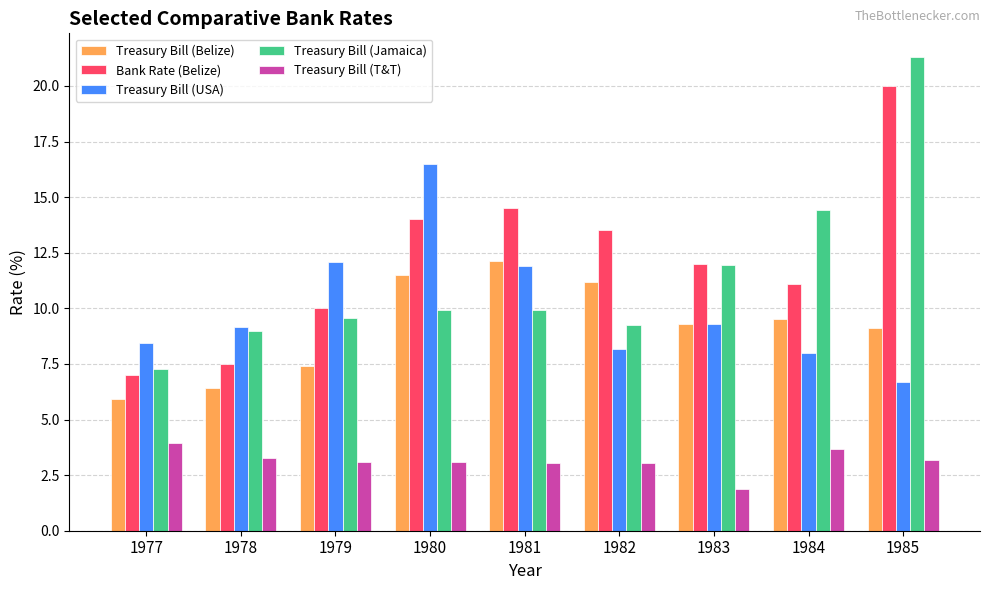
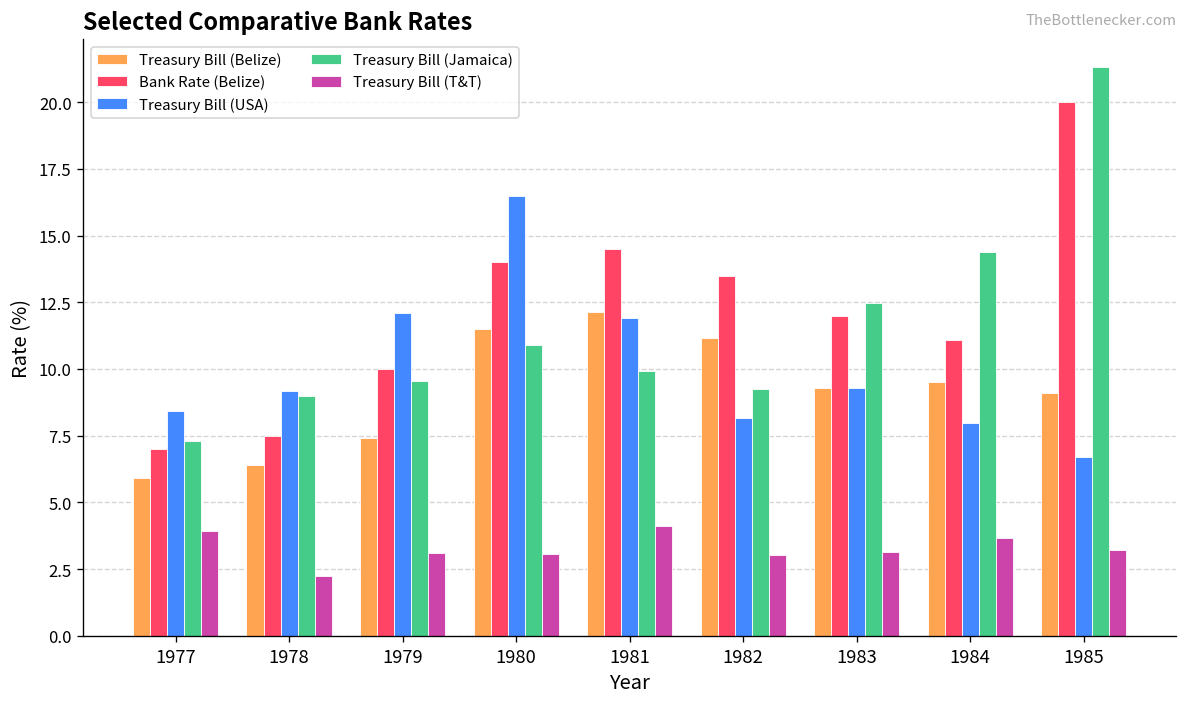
  {
    "Treasury Bill (Belize)": {
      "1977": 5.9,
      "1978": 6.4,
      "1979": 7.4,
      "1980": 11.5,
      "1981": 12.1,
      "1982": 11.2,
      "1983": 9.3,
      "1984": 9.5,
      "1985": 9.1
    },
    "Bank Rate (Belize)": {
      "1977": 7.0,
      "1978": 7.5,
      "1979": 10.0,
      "1980": 14.0,
      "1981": 14.5,
      "1982": 13.5,
      "1983": 12.0,
      "1984": 11.1,
      "1985": 20.0
    },
    "Treasury Bill (USA)": {
      "1977": 8.4,
      "1978": 9.2,
      "1979": 12.1,
      "1980": 16.5,
      "1981": 11.9,
      "1982": 8.2,
      "1983": 9.3,
      "1984": 8.0,
      "1985": 6.7
    },
    "Treasury Bill (Jamaica)": {
      "1977": 7.3,
      "1978": 9.0,
      "1979": 9.6,
-     "1980": 9.9,
+     "1980": 10.9,
      "1981": 9.9,
      "1982": 9.3,
-     "1983": 11.9,
+     "1983": 12.5,
      "1984": 14.4,
      "1985": 21.3
    },
    "Treasury Bill (T&T)": {
      "1977": 3.9,
-     "1978": 3.3,
+     "1978": 2.2,
      "1979": 3.1,
      "1980": 3.1,
-     "1981": 3.1,
+     "1981": 4.1,
      "1982": 3.0,
-     "1983": 1.9,
+     "1983": 3.2,
      "1984": 3.7,
      "1985": 3.2
    }
  }
